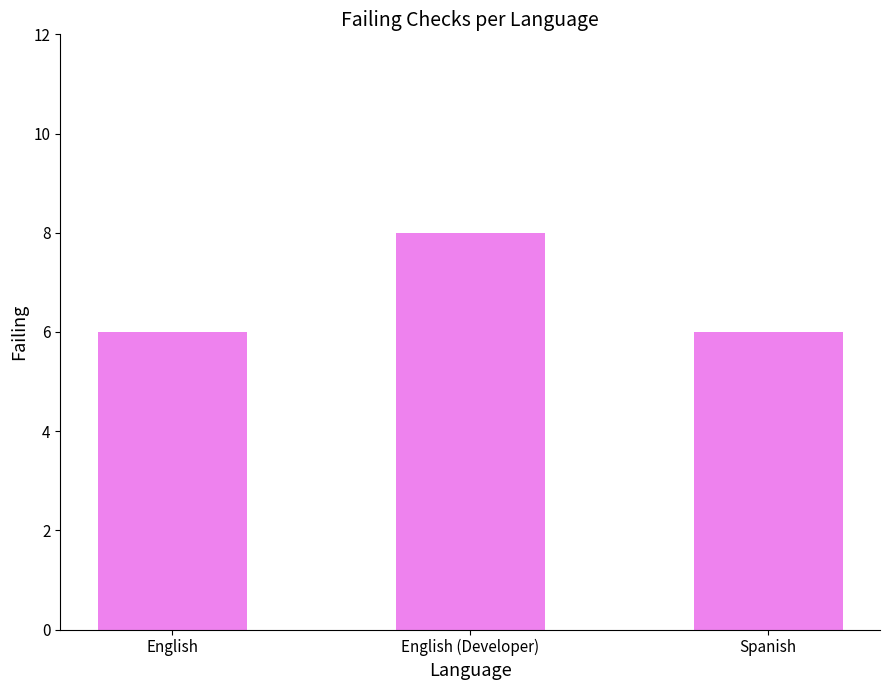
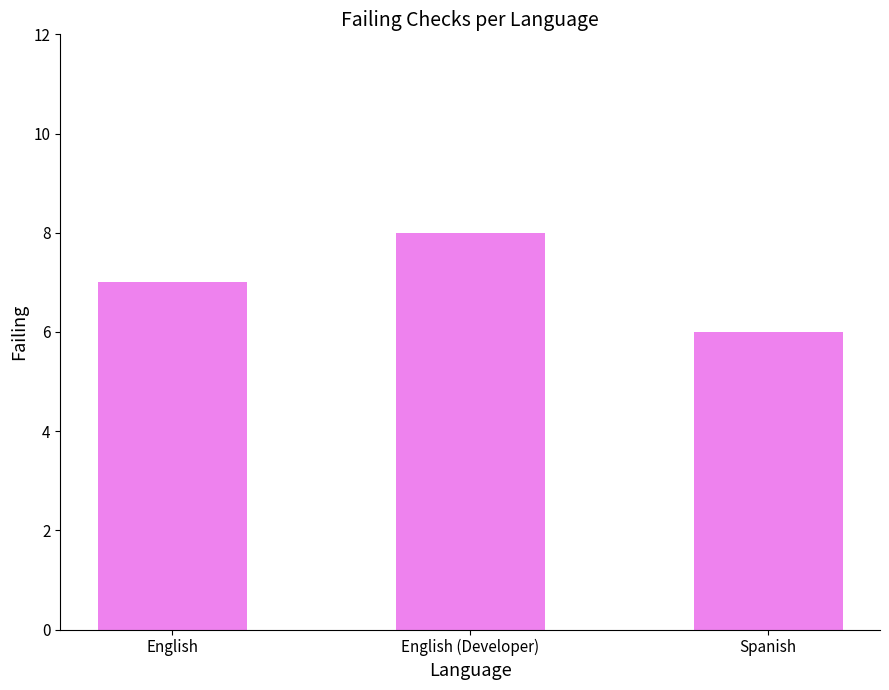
  {
-   "English": 6,
+   "English": 7,
    "English (Developer)": 8,
    "Spanish": 6
  }
